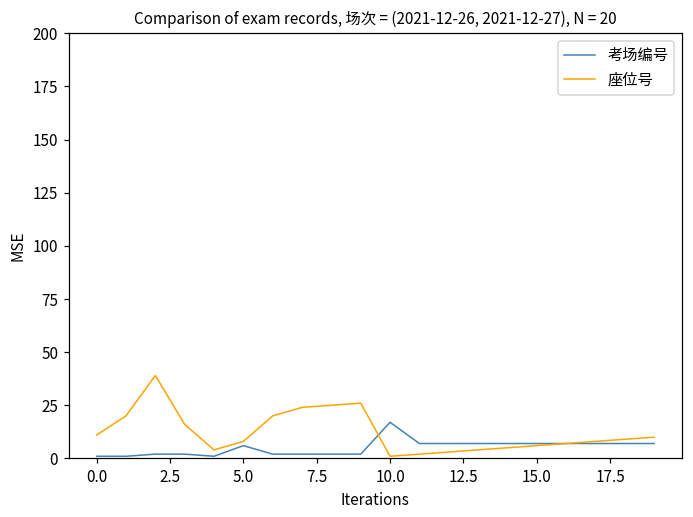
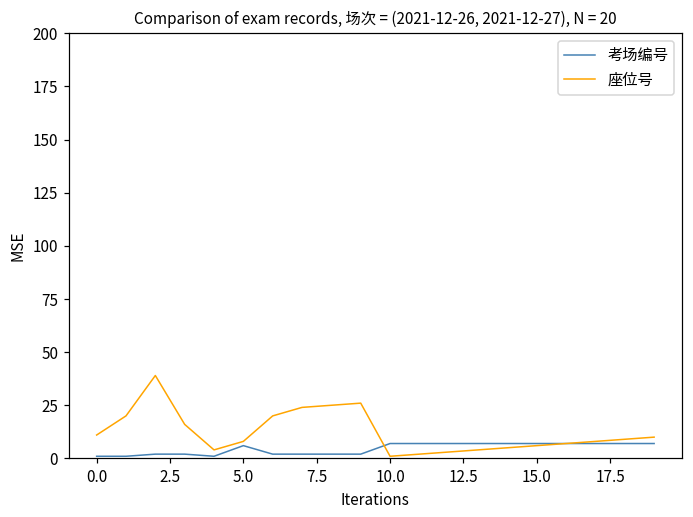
  {
    "考场编号": {
      "0.0": 1,
      "5.0": 6,
-     "10.0": 17
+     "10.0": 7
    },
    "座位号": {
      "0.0": 11,
      "5.0": 8,
      "10.0": 1
    }
  }
